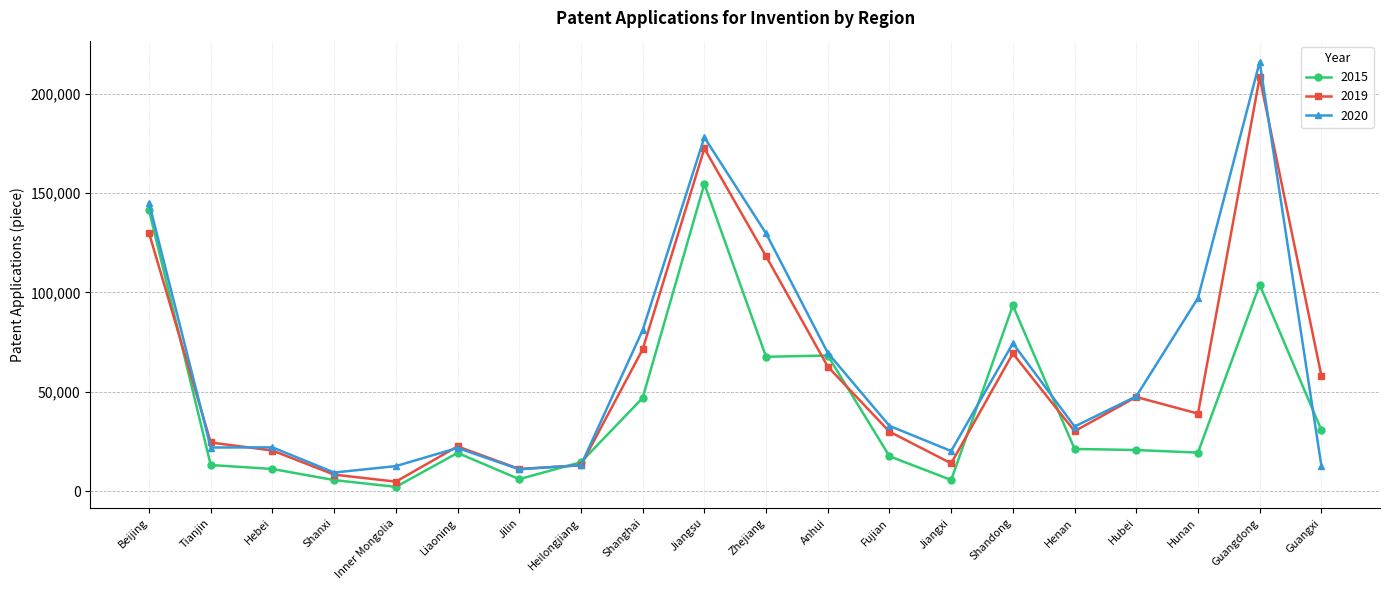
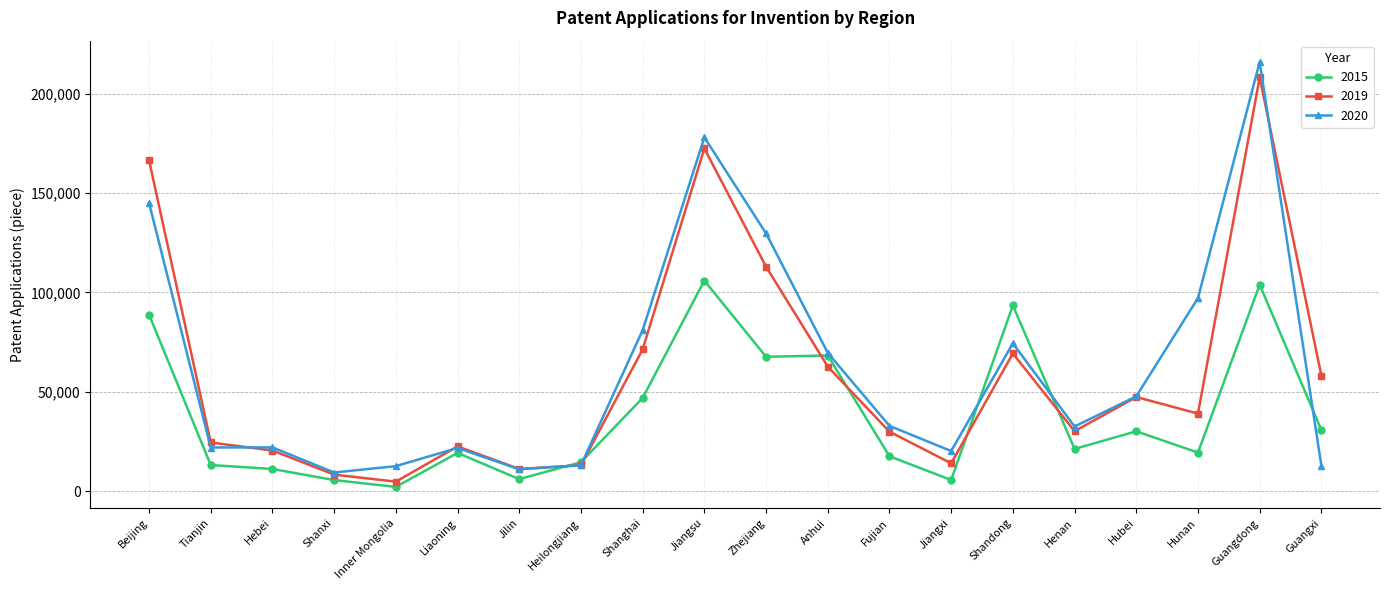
  {
    "2015": {
-     "Beijing": "141,000",
+     "Beijing": "89,000",
      "Tianjin": "13,000",
      "Hebei": "11,000",
      "Shanxi": "6,000",
      "Inner Mongolia": "2,000",
      "Liaoning": "19,000",
      "Jilin": "6,000",
      "Heilongjiang": "15,000",
      "Shanghai": "47,000",
-     "Jiangsu": "155,000",
+     "Jiangsu": "106,000",
      "Zhejiang": "68,000",
      "Anhui": "68,000",
      "Fujian": "18,000",
      "Jiangxi": "6,000",
      "Shandong": "93,000",
      "Henan": "21,000",
-     "Hubei": "21,000",
+     "Hubei": "30,000",
      "Hunan": "19,000",
      "Guangdong": "104,000",
      "Guangxi": "31,000"
    },
    "2019": {
-     "Beijing": "130,000",
+     "Beijing": "167,000",
      "Tianjin": "25,000",
      "Hebei": "21,000",
      "Inner Mongolia": "5,000",
      "Shanghai": "71,000",
      "Jiangsu": "172,000",
-     "Zhejiang": "118,000",
+     "Zhejiang": "113,000",
      "Anhui": "63,000",
      "Fujian": "30,000",
      "Jiangxi": "14,000",
      "Shandong": "69,000",
      "Henan": "30,000",
      "Hunan": "39,000",
      "Guangdong": "208,000",
      "Guangxi": "58,000"
    },
    "2020": {
      "Beijing": "145,000",
      "Tianjin": "22,000",
      "Hebei": "22,000",
      "Inner Mongolia": "13,000",
      "Shanghai": "81,000",
      "Jiangsu": "178,000",
      "Zhejiang": "130,000",
      "Anhui": "70,000",
      "Fujian": "33,000",
      "Jiangxi": "20,000",
      "Shandong": "74,000",
      "Henan": "33,000",
      "Hunan": "97,000",
      "Guangdong": "216,000",
      "Guangxi": "13,000"
    }
  }
